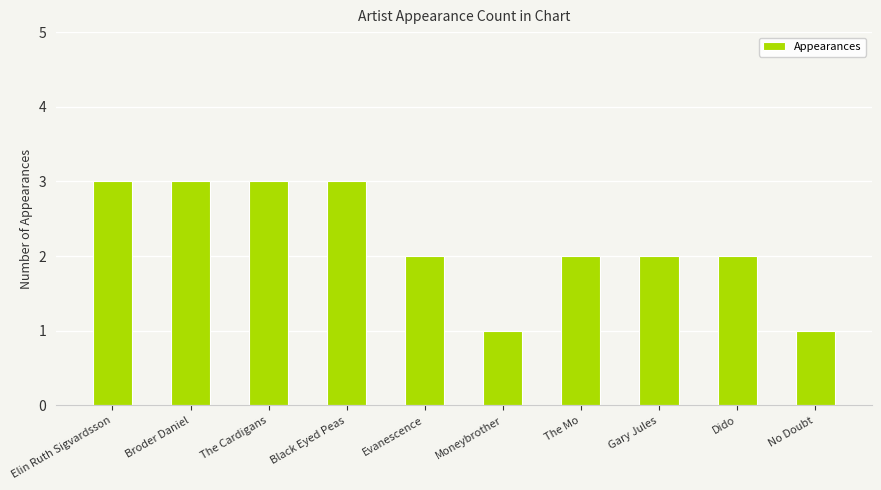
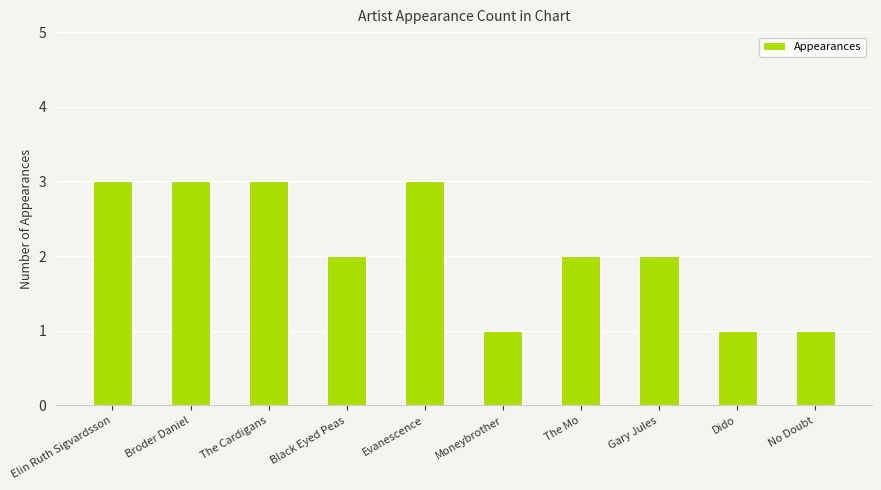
  {
    "Elin Ruth Sigvardsson": 3,
    "Broder Daniel": 3,
    "The Cardigans": 3,
-   "Black Eyed Peas": 3,
-   "Evanescence": 2,
+   "Black Eyed Peas": 2,
+   "Evanescence": 3,
    "Moneybrother": 1,
    "The Mo": 2,
    "Gary Jules": 2,
-   "Dido": 2,
+   "Dido": 1,
    "No Doubt": 1
  }
